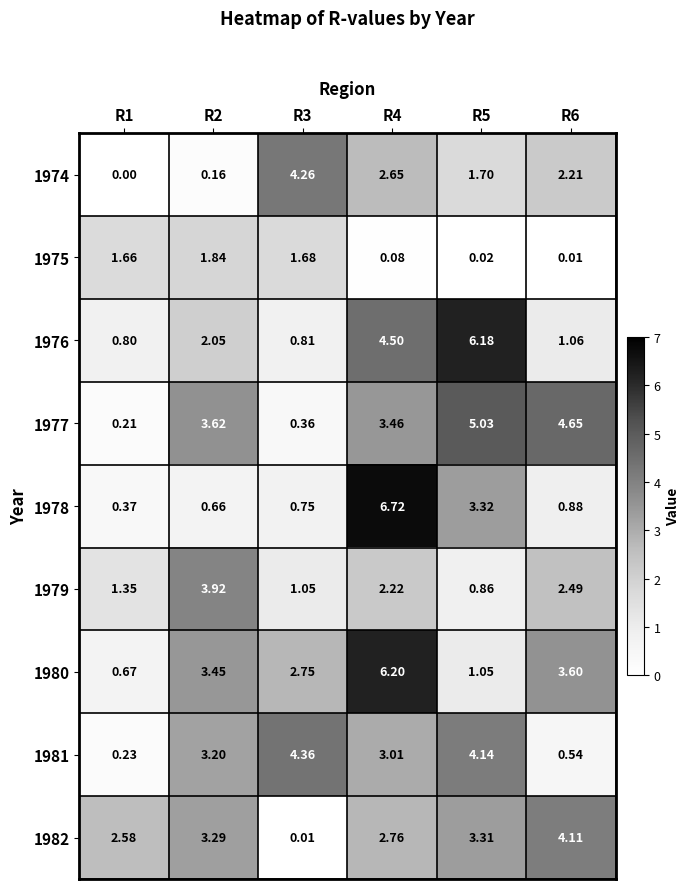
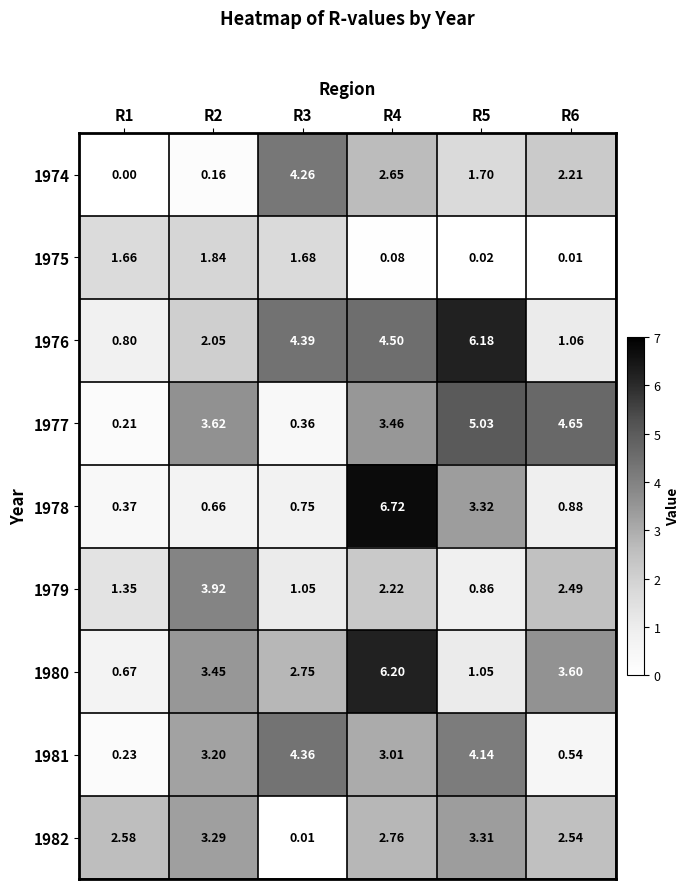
  {
    "1974": {
      "R1": 0.00,
      "R2": 0.16,
      "R3": 4.26,
      "R4": 2.65,
      "R5": 1.70,
      "R6": 2.21
    },
    "1975": {
      "R1": 1.66,
      "R2": 1.84,
      "R3": 1.68,
      "R4": 0.08,
      "R5": 0.02,
      "R6": 0.01
    },
    "1976": {
      "R1": 0.80,
      "R2": 2.05,
-     "R3": 0.81,
+     "R3": 4.39,
      "R4": 4.50,
      "R5": 6.18,
      "R6": 1.06
    },
    "1977": {
      "R1": 0.21,
      "R2": 3.62,
      "R3": 0.36,
      "R4": 3.46,
      "R5": 5.03,
      "R6": 4.65
    },
    "1978": {
      "R1": 0.37,
      "R2": 0.66,
      "R3": 0.75,
      "R4": 6.72,
      "R5": 3.32,
      "R6": 0.88
    },
    "1979": {
      "R1": 1.35,
      "R2": 3.92,
      "R3": 1.05,
      "R4": 2.22,
      "R5": 0.86,
      "R6": 2.49
    },
    "1980": {
      "R1": 0.67,
      "R2": 3.45,
      "R3": 2.75,
      "R4": 6.20,
      "R5": 1.05,
      "R6": 3.60
    },
    "1981": {
      "R1": 0.23,
      "R2": 3.20,
      "R3": 4.36,
      "R4": 3.01,
      "R5": 4.14,
      "R6": 0.54
    },
    "1982": {
      "R1": 2.58,
      "R2": 3.29,
      "R3": 0.01,
      "R4": 2.76,
      "R5": 3.31,
-     "R6": 4.11
+     "R6": 2.54
    }
  }
